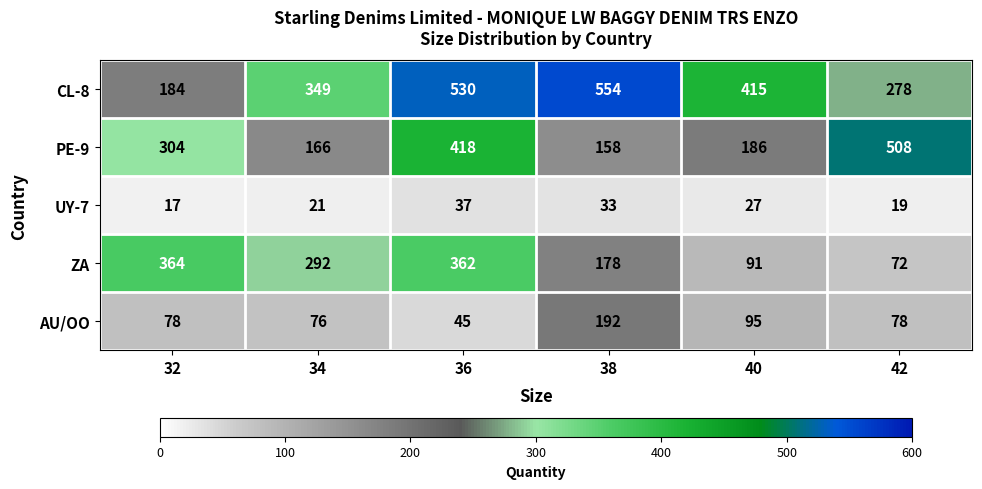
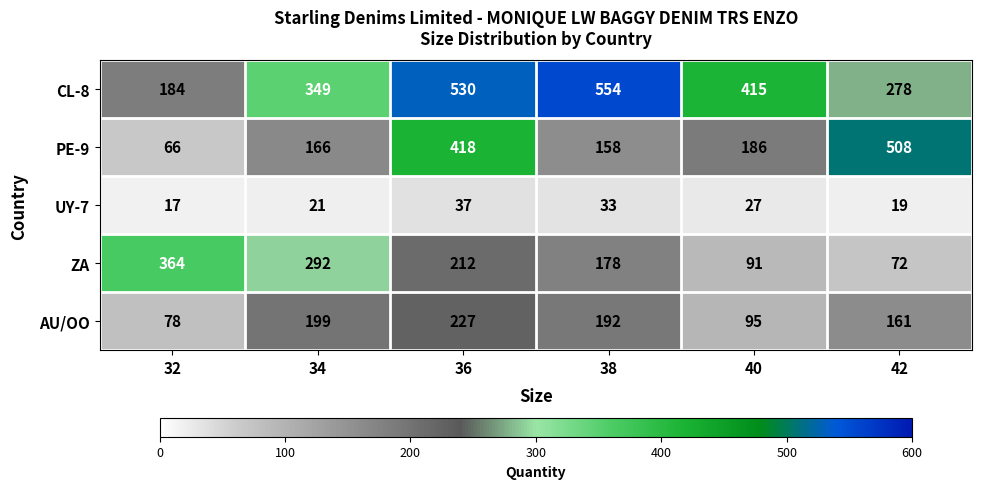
  {
    "CL-8": {
      "32": 184,
      "34": 349,
      "36": 530,
      "38": 554,
      "40": 415,
      "42": 278
    },
    "PE-9": {
-     "32": 304,
+     "32": 66,
      "34": 166,
      "36": 418,
      "38": 158,
      "40": 186,
      "42": 508
    },
    "UY-7": {
      "32": 17,
      "34": 21,
      "36": 37,
      "38": 33,
      "40": 27,
      "42": 19
    },
    "ZA": {
      "32": 364,
      "34": 292,
-     "36": 362,
+     "36": 212,
      "38": 178,
      "40": 91,
      "42": 72
    },
    "AU/OO": {
      "32": 78,
-     "34": 76,
-     "36": 45,
+     "34": 199,
+     "36": 227,
      "38": 192,
      "40": 95,
-     "42": 78
+     "42": 161
    }
  }
